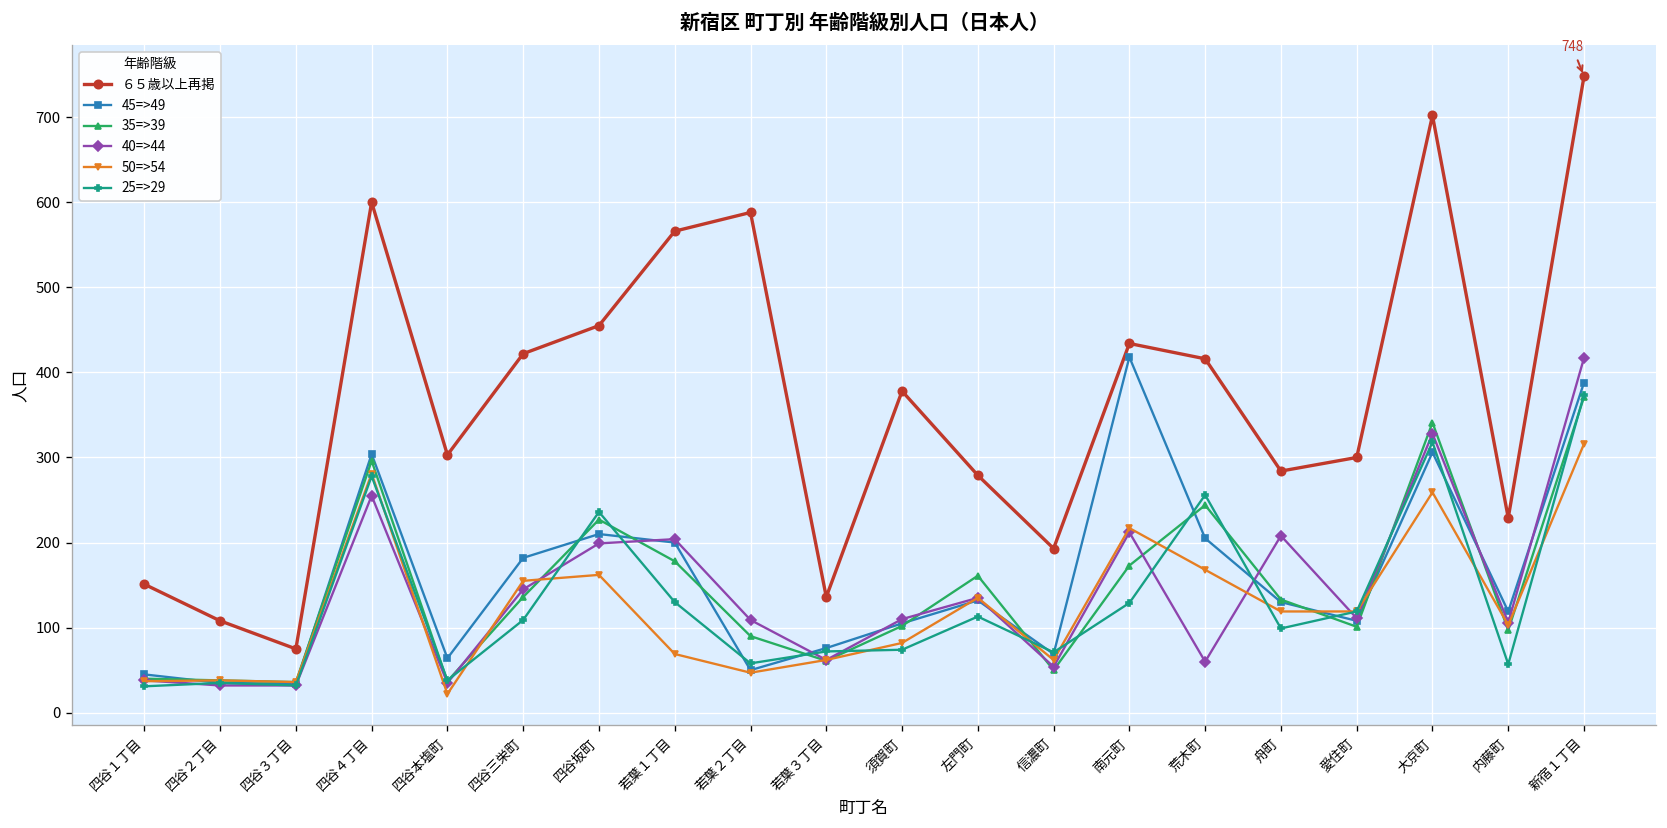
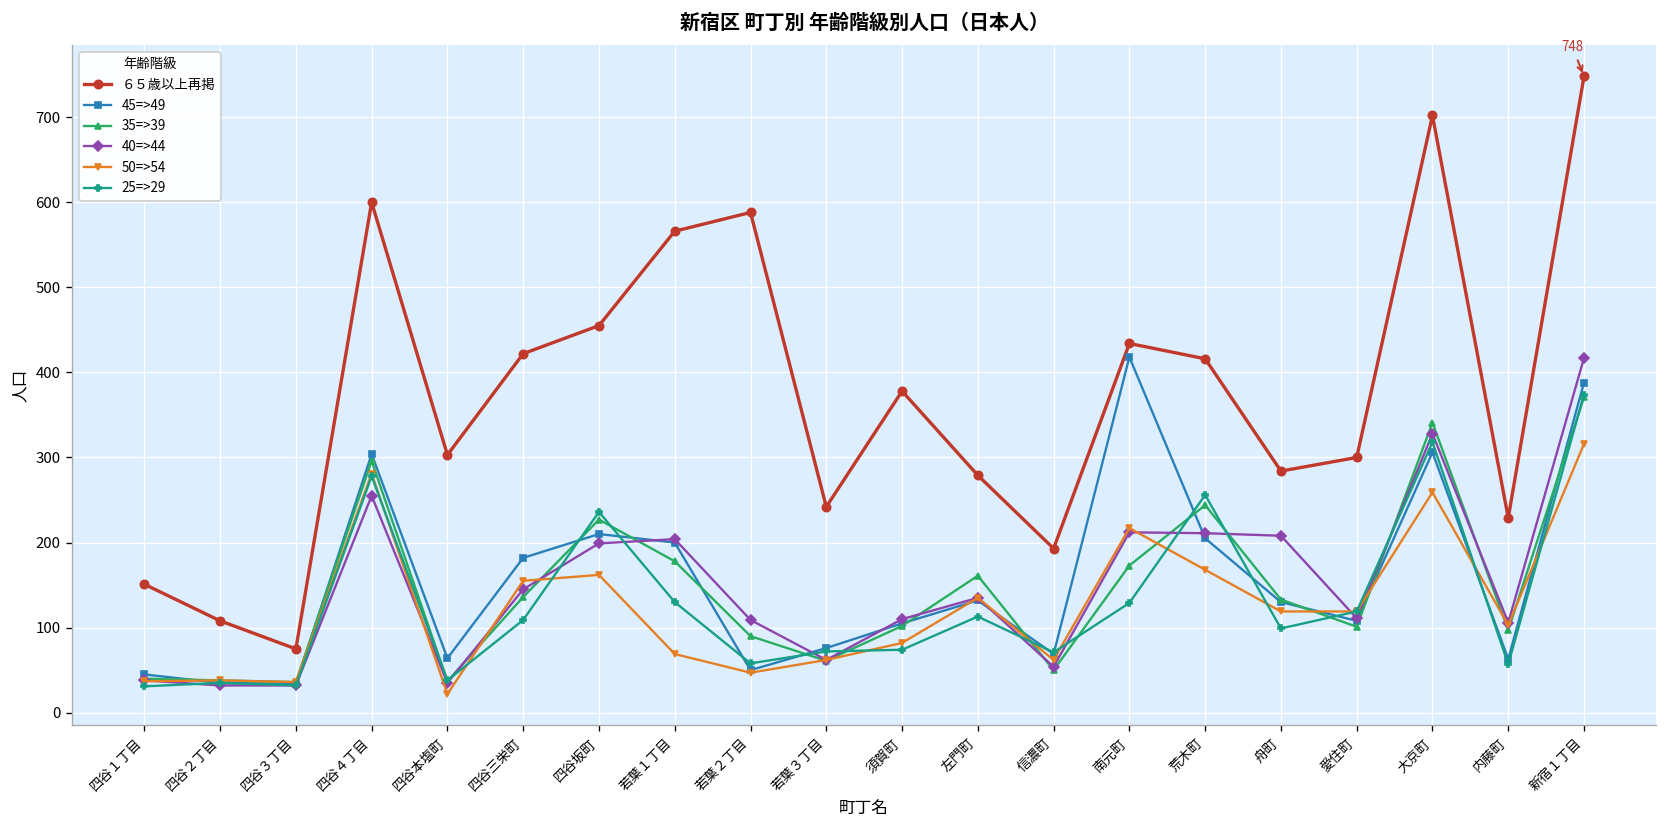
  {
    "６５歳以上再掲": {
      "四谷１丁目": 150,
      "四谷２丁目": 110,
      "四谷３丁目": 80,
      "四谷４丁目": 600,
      "四谷本塩町": 300,
      "四谷三栄町": 420,
      "四谷坂町": 460,
      "若葉１丁目": 570,
      "若葉２丁目": 590,
-     "若葉３丁目": 140,
+     "若葉３丁目": 240,
      "須賀町": 380,
      "左門町": 280,
      "信濃町": 190,
      "南元町": 430,
      "荒木町": 420,
      "舟町": 280,
      "愛住町": 300,
      "大京町": 700,
      "内藤町": 230
    },
    "45=>49": {
      "四谷１丁目": 50,
      "四谷４丁目": 300,
      "四谷本塩町": 60,
      "四谷三栄町": 180,
      "四谷坂町": 210,
      "若葉１丁目": 200,
      "若葉３丁目": 80,
      "南元町": 420,
      "荒木町": 210,
      "大京町": 310,
-     "内藤町": 120,
+     "内藤町": 60,
      "新宿１丁目": 390
    },
    "40=>44": {
      "四谷４丁目": 260,
      "四谷三栄町": 150,
      "四谷坂町": 200,
      "若葉１丁目": 200,
      "若葉２丁目": 110,
      "須賀町": 110,
      "信濃町": 50,
      "南元町": 210,
-     "荒木町": 60,
+     "荒木町": 210,
      "舟町": 210,
      "大京町": 330,
      "新宿１丁目": 420
    },
    "50=>54": {
      "四谷本塩町": 20,
      "四谷三栄町": 160,
      "四谷坂町": 160,
      "若葉１丁目": 70,
      "須賀町": 80,
      "信濃町": 60,
      "南元町": 220,
      "荒木町": 170,
      "舟町": 120,
      "大京町": 260,
      "新宿１丁目": 320
    }
  }
